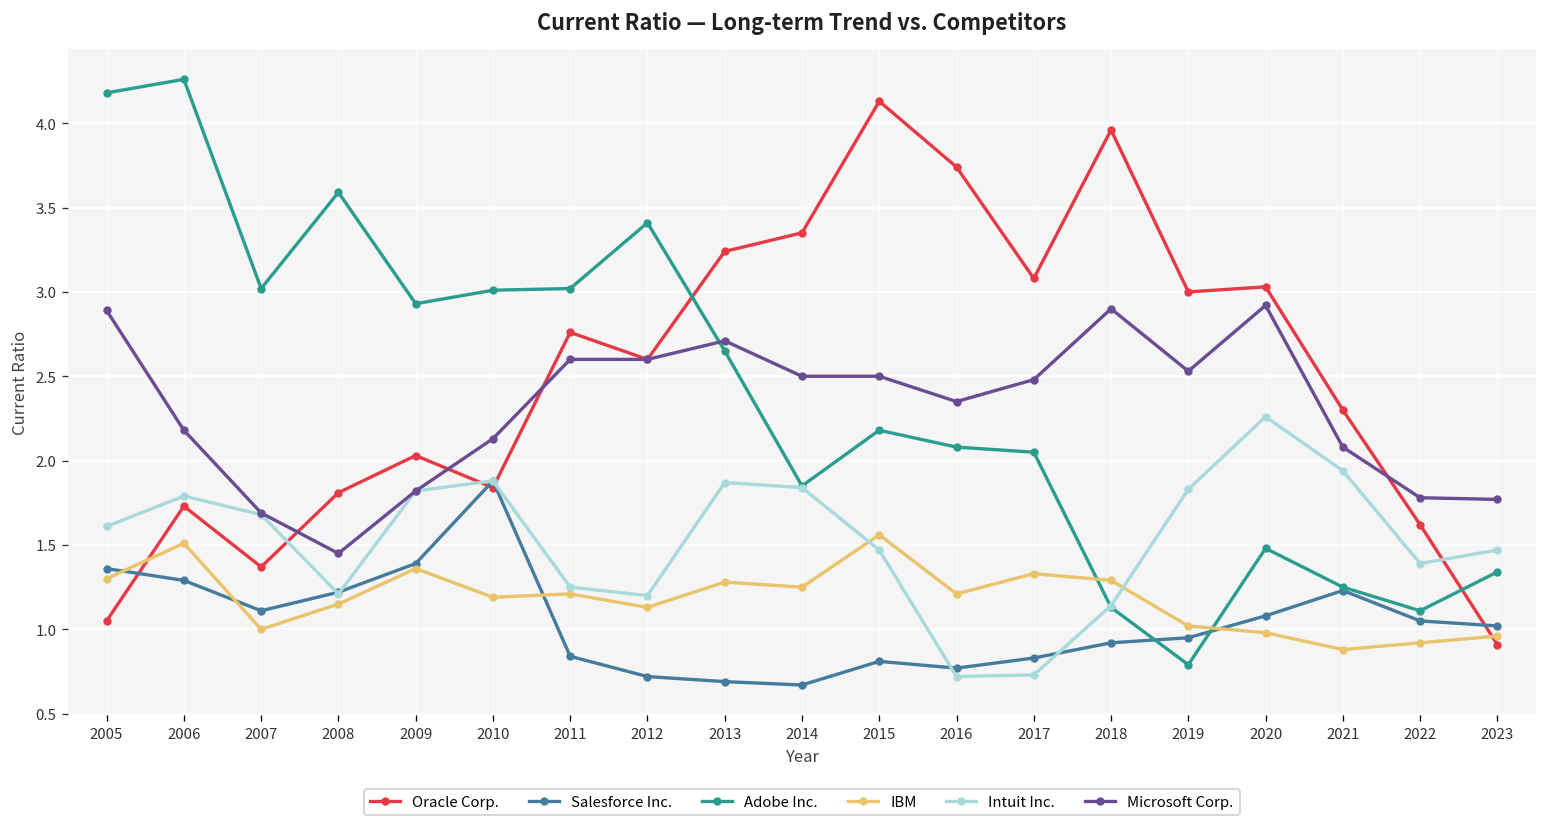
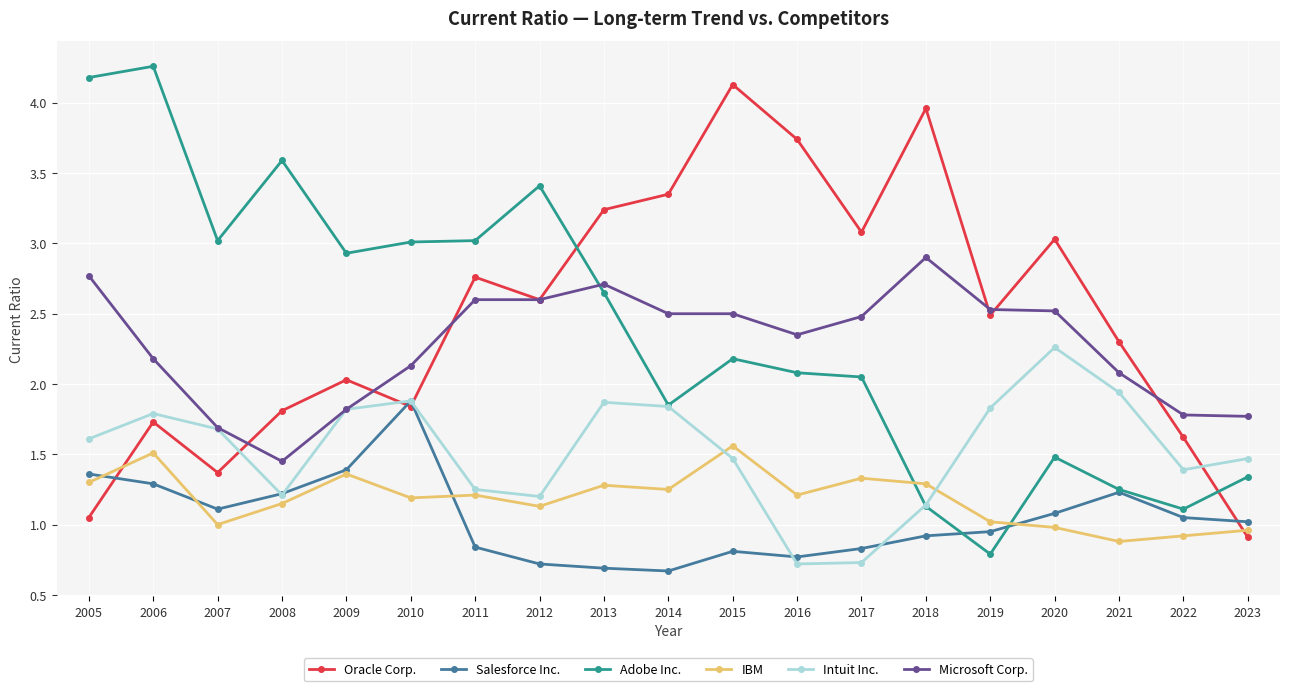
  {
    "Oracle Corp.": {
      "2005": 1.05,
      "2006": 1.73,
      "2007": 1.37,
      "2008": 1.81,
      "2009": 2.03,
      "2010": 1.84,
      "2011": 2.76,
      "2013": 3.24,
      "2014": 3.35,
      "2015": 4.13,
      "2016": 3.74,
      "2017": 3.08,
      "2018": 3.96,
-     "2019": 3.00,
+     "2019": 2.49,
      "2020": 3.03,
      "2021": 2.30,
      "2022": 1.62,
      "2023": 0.91
    },
    "IBM": {
      "2005": 1.30,
      "2006": 1.51,
      "2007": 1.00,
      "2008": 1.15,
      "2009": 1.36,
      "2010": 1.19,
      "2011": 1.21,
      "2012": 1.13,
      "2013": 1.28,
      "2014": 1.25,
      "2015": 1.56,
      "2016": 1.21,
      "2017": 1.33,
      "2018": 1.29,
      "2019": 1.02,
      "2020": 0.98,
      "2021": 0.88,
      "2022": 0.92,
      "2023": 0.96
    },
    "Intuit Inc.": {
      "2005": 1.61,
      "2006": 1.79,
      "2011": 1.25,
      "2012": 1.20,
      "2013": 1.87,
      "2015": 1.47,
      "2016": 0.72,
      "2017": 0.73,
      "2019": 1.83,
      "2020": 2.26,
      "2021": 1.94,
      "2022": 1.39,
      "2023": 1.47
    },
    "Microsoft Corp.": {
-     "2005": 2.89,
+     "2005": 2.77,
      "2006": 2.18,
      "2008": 1.45,
      "2010": 2.13,
      "2011": 2.60,
      "2013": 2.71,
      "2014": 2.50,
      "2015": 2.50,
      "2016": 2.35,
      "2017": 2.48,
      "2018": 2.90,
      "2019": 2.53,
-     "2020": 2.92,
+     "2020": 2.52,
      "2021": 2.08,
      "2022": 1.78,
      "2023": 1.77
    }
  }
